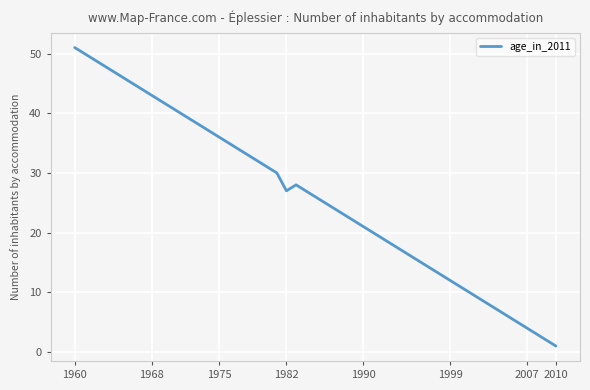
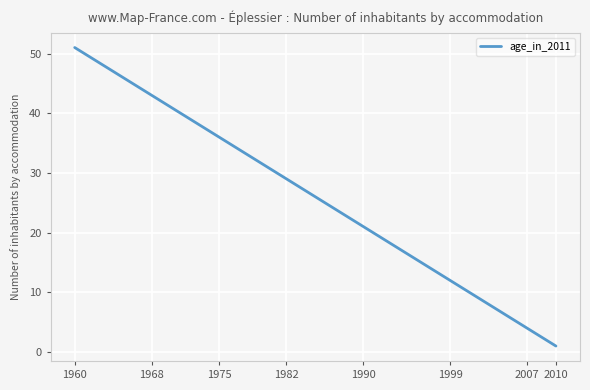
  {
    "1960": 51,
-   "1982": 27,
+   "1982": 29,
    "2010": 1
  }
